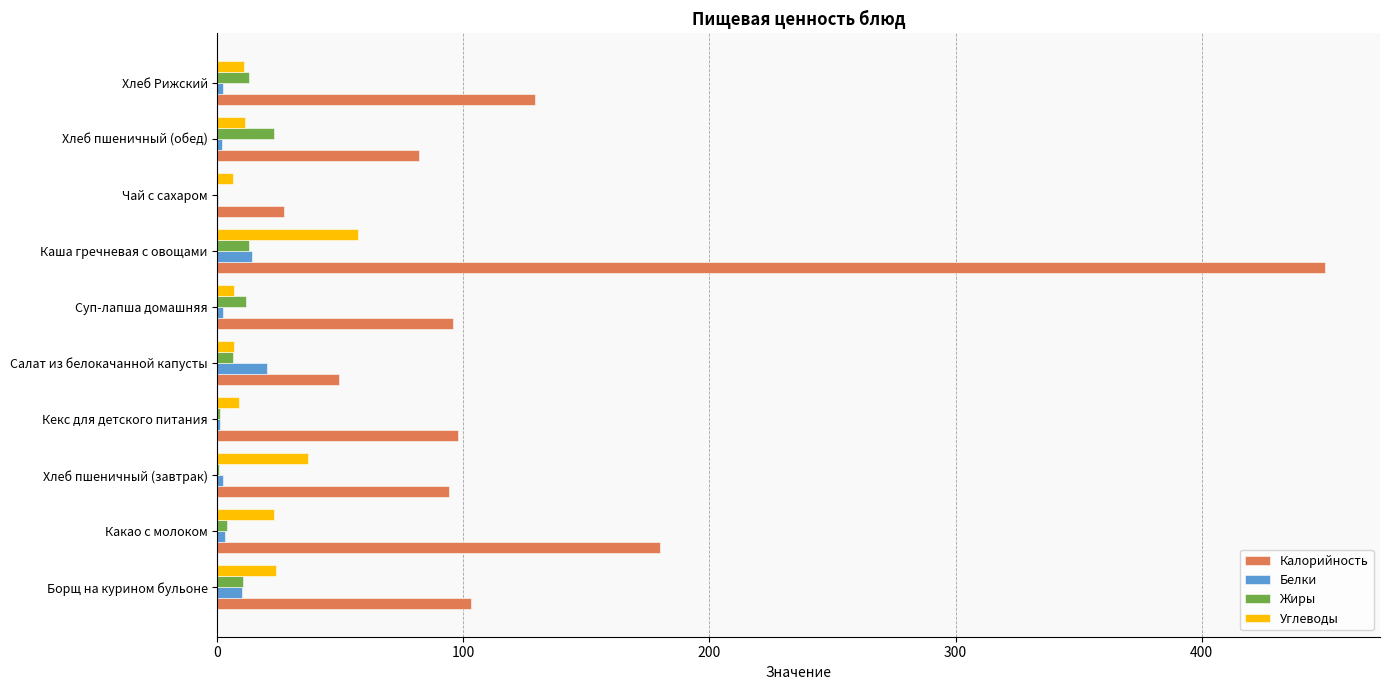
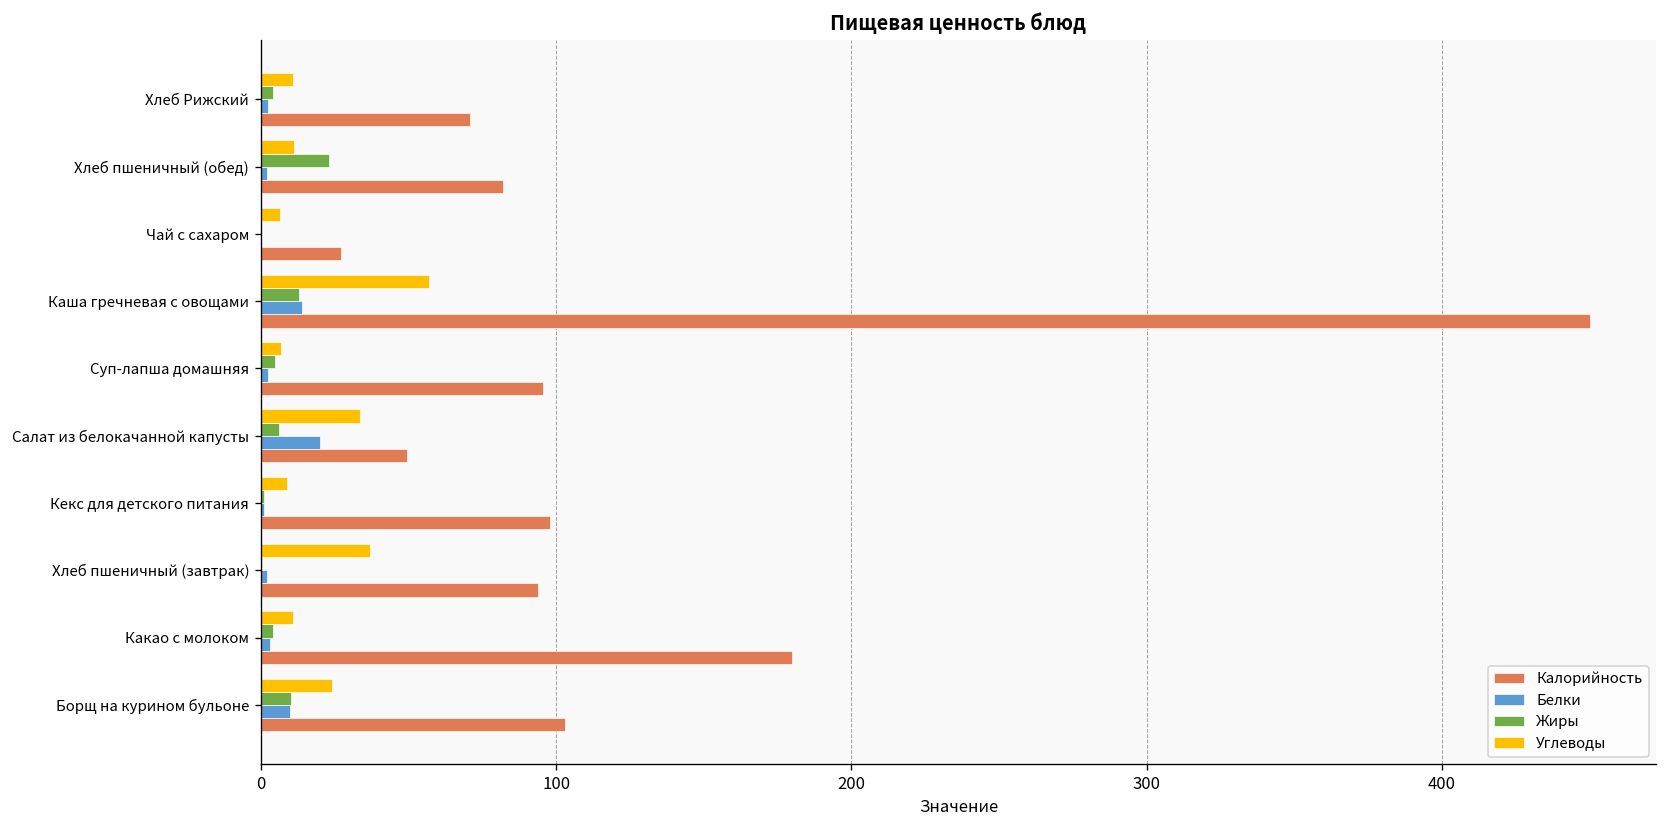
  {
    "Калорийность": {
-     "Хлеб Рижский": 129,
+     "Хлеб Рижский": 71,
      "Хлеб пшеничный (обед)": 82,
      "Чай с сахаром": 27,
      "Каша гречневая с овощами": 450,
      "Суп-лапша домашняя": 96,
      "Салат из белокачанной капусты": 50,
      "Кекс для детского питания": 98,
      "Хлеб пшеничный (завтрак)": 94,
      "Какао с молоком": 180,
      "Борщ на курином бульоне": 103
    },
    "Белки": {
      "Хлеб Рижский": 2,
      "Хлеб пшеничный (обед)": 2,
      "Каша гречневая с овощами": 14,
      "Суп-лапша домашняя": 2,
      "Салат из белокачанной капусты": 20,
      "Хлеб пшеничный (завтрак)": 2,
      "Какао с молоком": 3,
      "Борщ на курином бульоне": 10
    },
    "Жиры": {
-     "Хлеб Рижский": 13,
+     "Хлеб Рижский": 4,
      "Хлеб пшеничный (обед)": 23,
      "Чай с сахаром": 0,
      "Каша гречневая с овощами": 13,
-     "Суп-лапша домашняя": 12,
+     "Суп-лапша домашняя": 5,
      "Салат из белокачанной капусты": 6,
      "Кекс для детского питания": 1,
      "Какао с молоком": 4,
      "Борщ на курином бульоне": 10
    },
    "Углеводы": {
      "Хлеб Рижский": 11,
      "Хлеб пшеничный (обед)": 11,
      "Чай с сахаром": 7,
      "Каша гречневая с овощами": 57,
      "Суп-лапша домашняя": 7,
-     "Салат из белокачанной капусты": 7,
+     "Салат из белокачанной капусты": 34,
      "Кекс для детского питания": 9,
      "Хлеб пшеничный (завтрак)": 37,
-     "Какао с молоком": 23,
+     "Какао с молоком": 11,
      "Борщ на курином бульоне": 24
    }
  }
